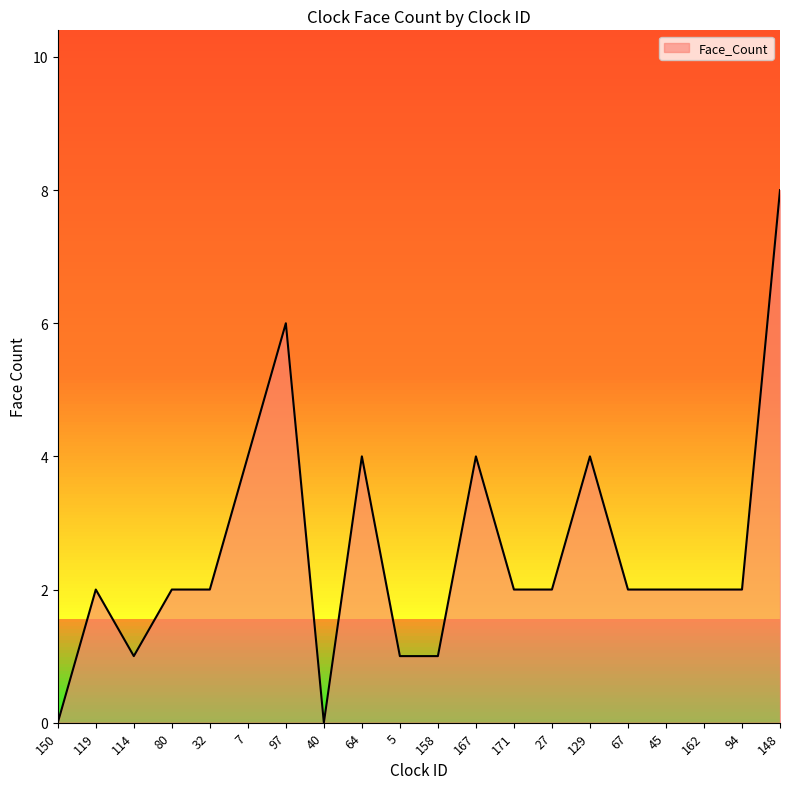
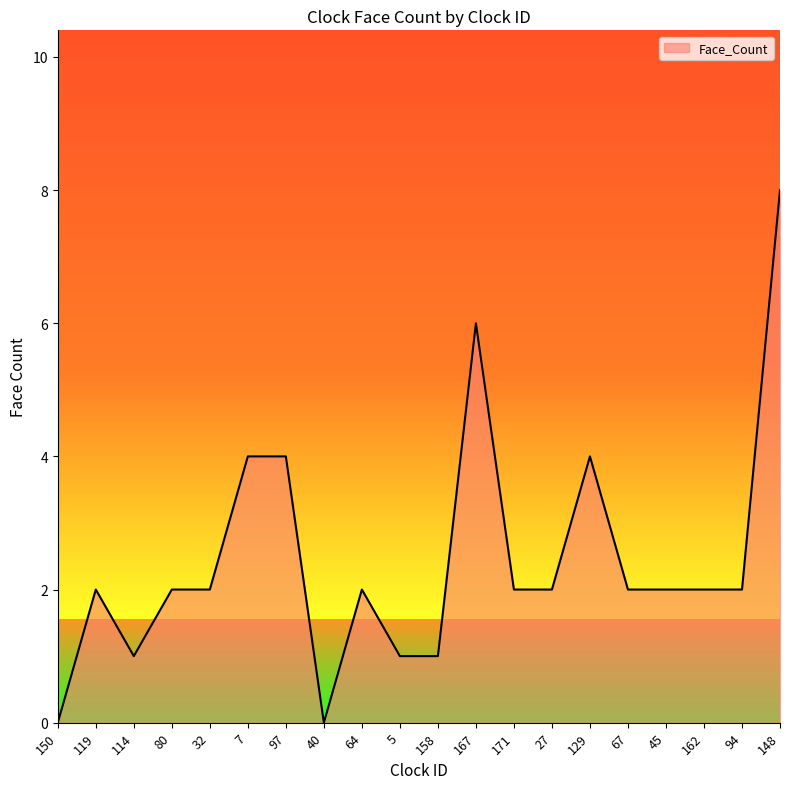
  {
    "150": 0,
    "119": 2,
    "114": 1,
    "80": 2,
    "32": 2,
    "7": 4,
-   "97": 6,
+   "97": 4,
    "40": 0,
-   "64": 4,
+   "64": 2,
    "5": 1,
    "158": 1,
-   "167": 4,
+   "167": 6,
    "171": 2,
    "27": 2,
    "129": 4,
    "67": 2,
    "45": 2,
    "162": 2,
    "94": 2,
    "148": 8
  }
